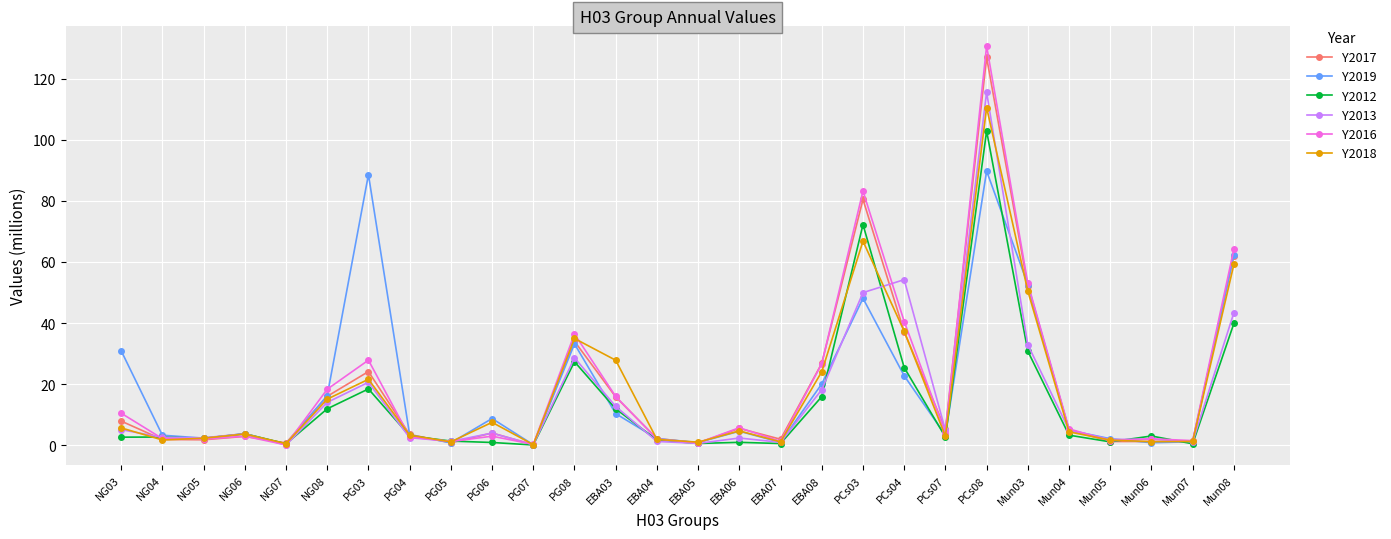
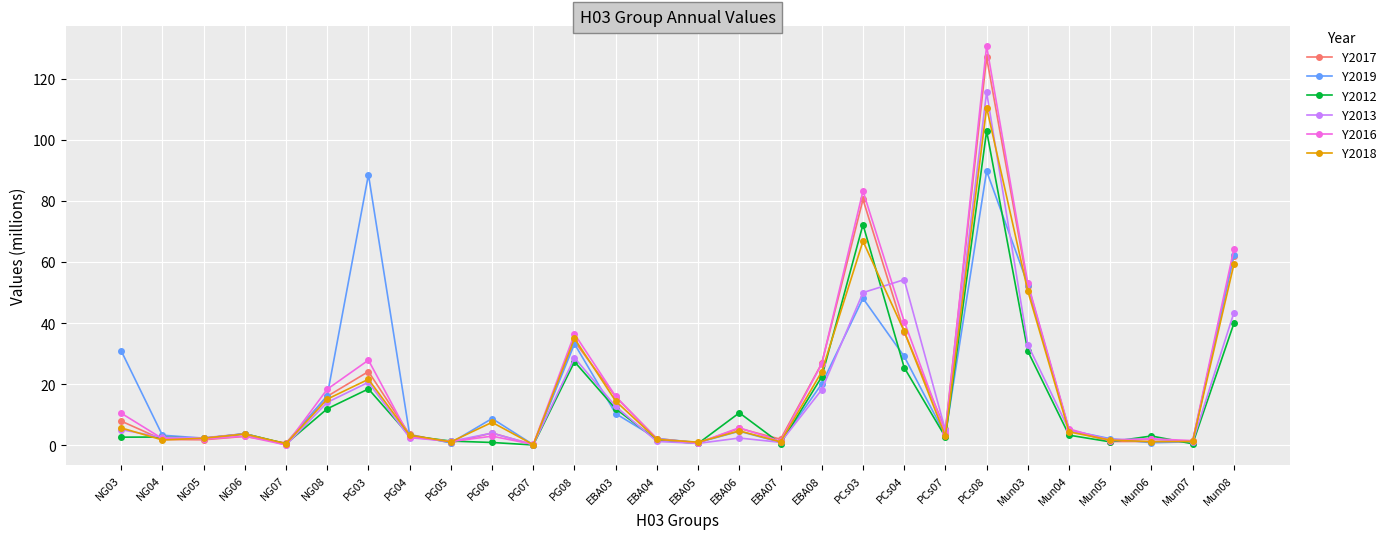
  {
    "Y2017": {
      "NG03": 8,
      "PG03": 24,
      "PG08": 34,
      "PCs03": 80,
      "PCs08": 127
    },
    "Y2019": {
      "NG03": 31,
      "PG03": 89,
      "PG06": 9,
      "PG08": 33,
      "EBA03": 10,
      "EBA08": 20,
      "PCs03": 48,
-     "PCs04": 23,
+     "PCs04": 29,
      "PCs08": 90
    },
    "Y2012": {
      "NG03": 3,
      "NG08": 12,
      "PG03": 18,
      "PG06": 1,
      "PG08": 27,
-     "EBA06": 1,
-     "EBA08": 16,
+     "EBA06": 11,
+     "EBA08": 22,
      "PCs03": 72,
      "PCs04": 25,
      "PCs08": 103,
      "Mun03": 31,
      "Mun04": 3,
      "Mun06": 3,
      "Mun08": 40
    },
    "Y2018": {
      "NG08": 15,
      "PG03": 22,
      "PG06": 8,
      "PG08": 35,
-     "EBA03": 28,
+     "EBA03": 14,
      "EBA08": 24,
      "PCs03": 67,
      "PCs08": 111,
      "Mun03": 50,
      "Mun08": 59
    }
  }
